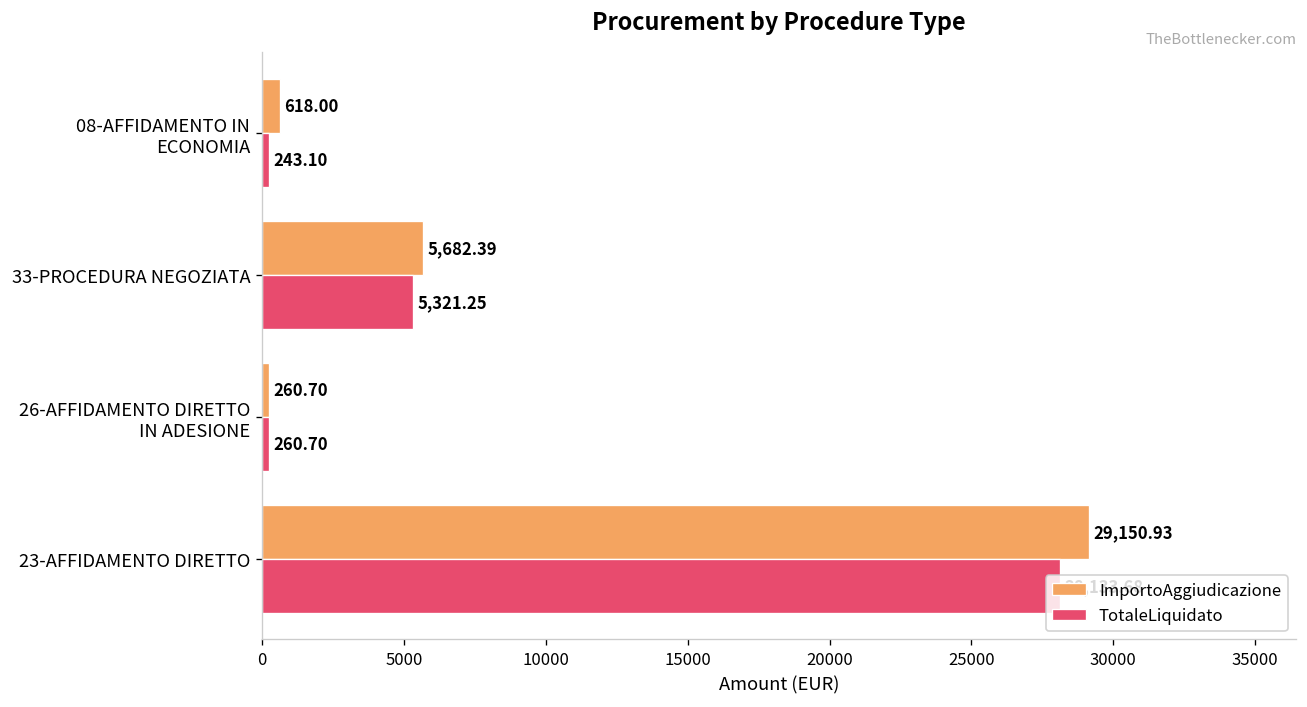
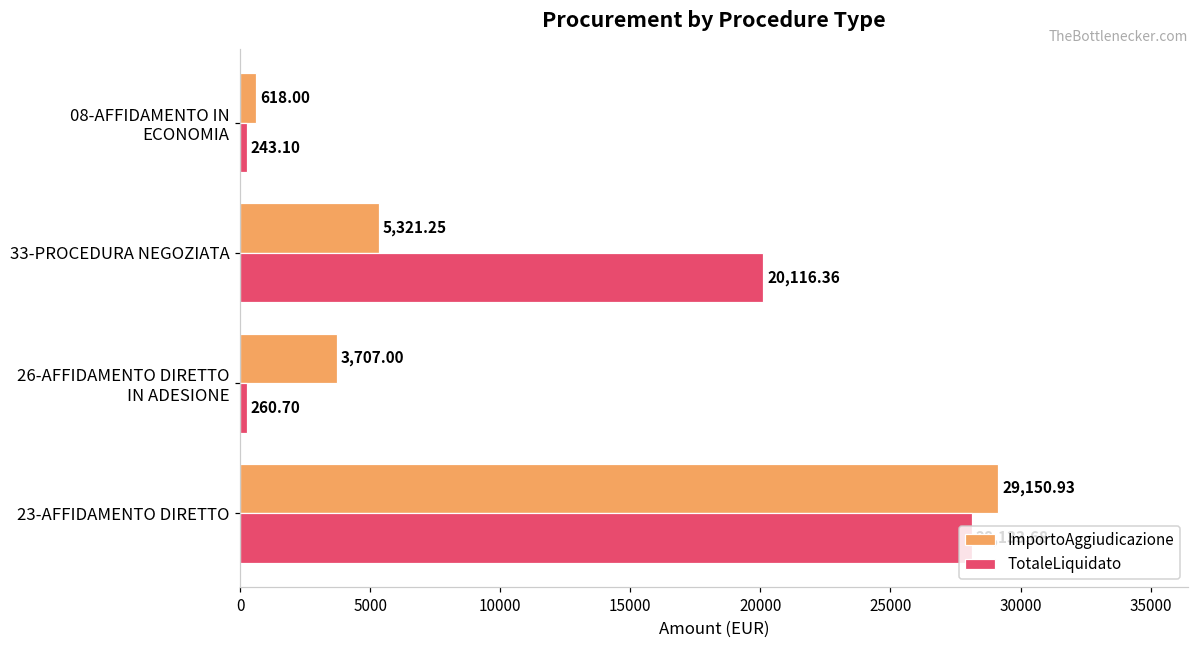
  {
    "ImportoAggiudicazione": {
      "08-AFFIDAMENTO IN ECONOMIA": "618.00",
-     "33-PROCEDURA NEGOZIATA": "5,682.39",
-     "26-AFFIDAMENTO DIRETTO IN ADESIONE": "260.70",
+     "33-PROCEDURA NEGOZIATA": "5,321.25",
+     "26-AFFIDAMENTO DIRETTO IN ADESIONE": "3,707.00",
      "23-AFFIDAMENTO DIRETTO": "29,150.93"
    },
    "TotaleLiquidato": {
      "08-AFFIDAMENTO IN ECONOMIA": "243.10",
-     "33-PROCEDURA NEGOZIATA": "5,321.25",
+     "33-PROCEDURA NEGOZIATA": "20,116.36",
      "26-AFFIDAMENTO DIRETTO IN ADESIONE": "260.70"
    }
  }
